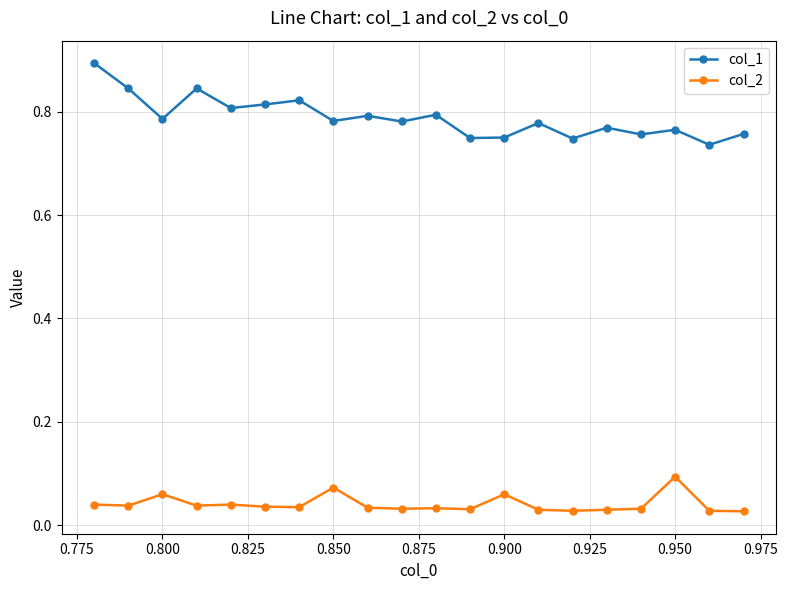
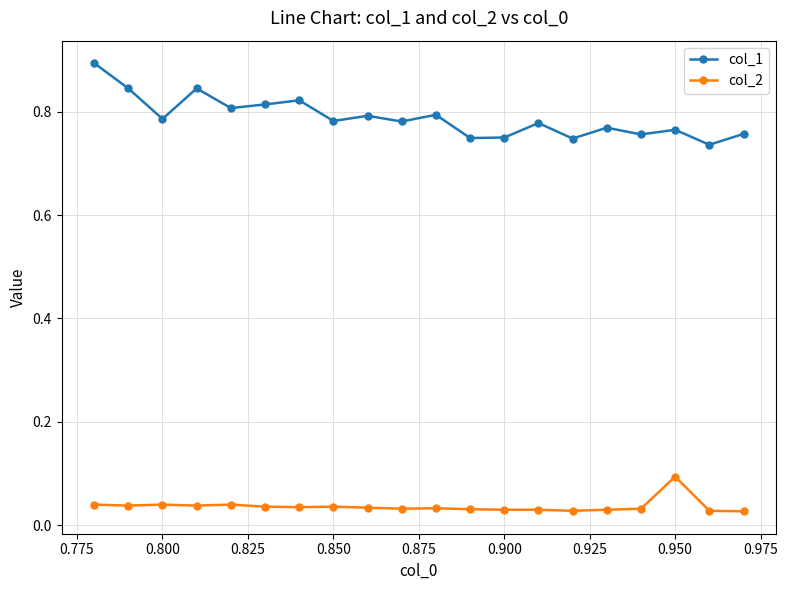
  {
    "col_1": {
      "0.800": 0.79,
      "0.850": 0.78,
      "0.900": 0.75,
      "0.950": 0.77
    },
    "col_2": {
-     "0.800": 0.06,
-     "0.850": 0.07,
-     "0.900": 0.06,
+     "0.800": 0.04,
+     "0.850": 0.04,
+     "0.900": 0.03,
      "0.950": 0.09
    }
  }
